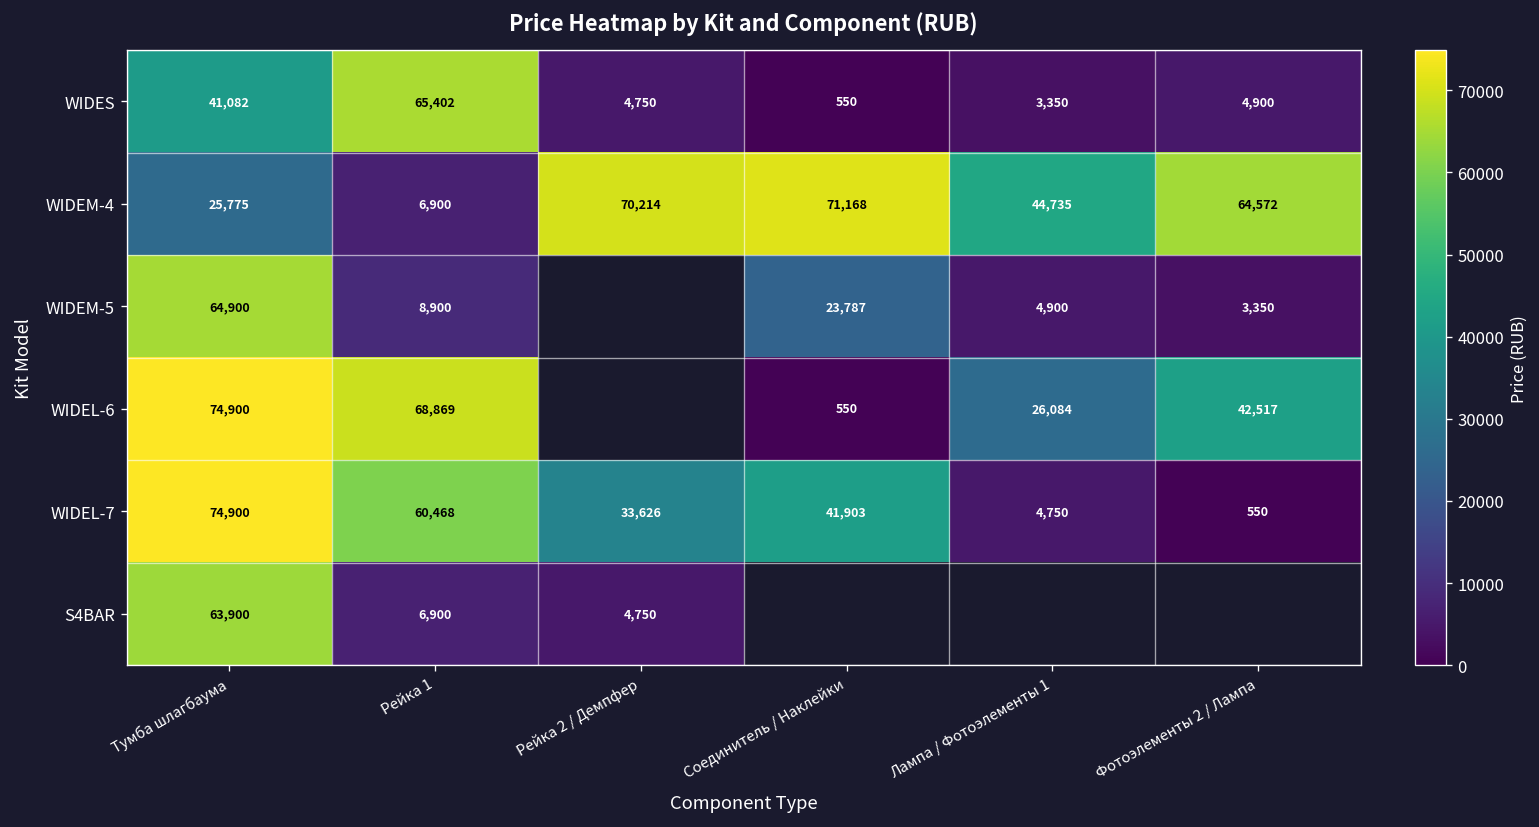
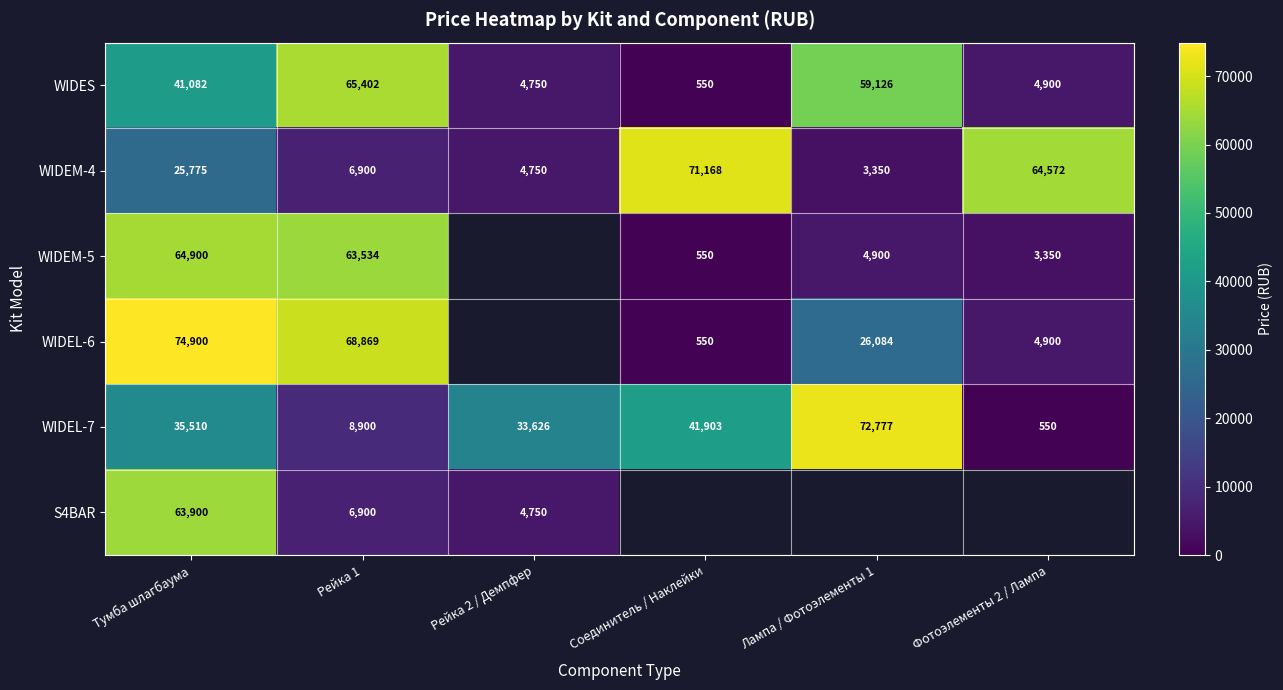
  {
    "WIDES": {
      "Тумба шлагбаума": "41,082",
      "Рейка 1": "65,402",
      "Рейка 2 / Демпфер": "4,750",
      "Соединитель / Наклейки": "550",
-     "Лампа / Фотоэлементы 1": "3,350",
+     "Лампа / Фотоэлементы 1": "59,126",
      "Фотоэлементы 2 / Лампа": "4,900"
    },
    "WIDEM-4": {
      "Тумба шлагбаума": "25,775",
      "Рейка 1": "6,900",
-     "Рейка 2 / Демпфер": "70,214",
+     "Рейка 2 / Демпфер": "4,750",
      "Соединитель / Наклейки": "71,168",
-     "Лампа / Фотоэлементы 1": "44,735",
+     "Лампа / Фотоэлементы 1": "3,350",
      "Фотоэлементы 2 / Лампа": "64,572"
    },
    "WIDEM-5": {
      "Тумба шлагбаума": "64,900",
-     "Рейка 1": "8,900",
-     "Соединитель / Наклейки": "23,787",
+     "Рейка 1": "63,534",
+     "Соединитель / Наклейки": "550",
      "Лампа / Фотоэлементы 1": "4,900",
      "Фотоэлементы 2 / Лампа": "3,350"
    },
    "WIDEL-6": {
      "Тумба шлагбаума": "74,900",
      "Рейка 1": "68,869",
      "Соединитель / Наклейки": "550",
      "Лампа / Фотоэлементы 1": "26,084",
-     "Фотоэлементы 2 / Лампа": "42,517"
+     "Фотоэлементы 2 / Лампа": "4,900"
    },
    "WIDEL-7": {
-     "Тумба шлагбаума": "74,900",
-     "Рейка 1": "60,468",
+     "Тумба шлагбаума": "35,510",
+     "Рейка 1": "8,900",
      "Рейка 2 / Демпфер": "33,626",
      "Соединитель / Наклейки": "41,903",
-     "Лампа / Фотоэлементы 1": "4,750",
+     "Лампа / Фотоэлементы 1": "72,777",
      "Фотоэлементы 2 / Лампа": "550"
    },
    "S4BAR": {
      "Тумба шлагбаума": "63,900",
      "Рейка 1": "6,900",
      "Рейка 2 / Демпфер": "4,750"
    }
  }
